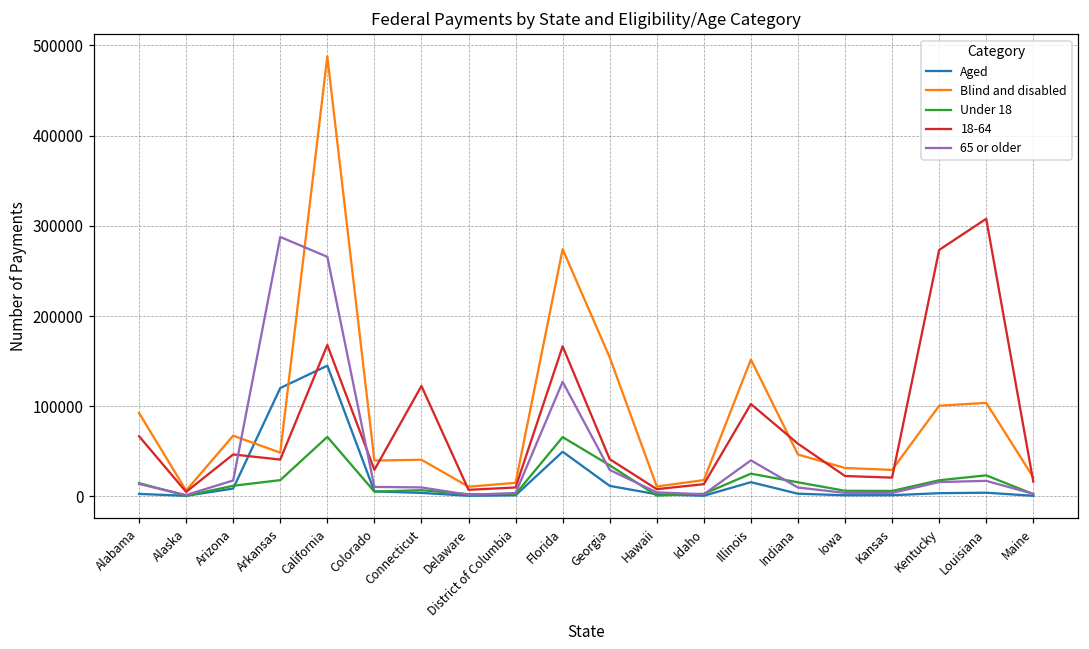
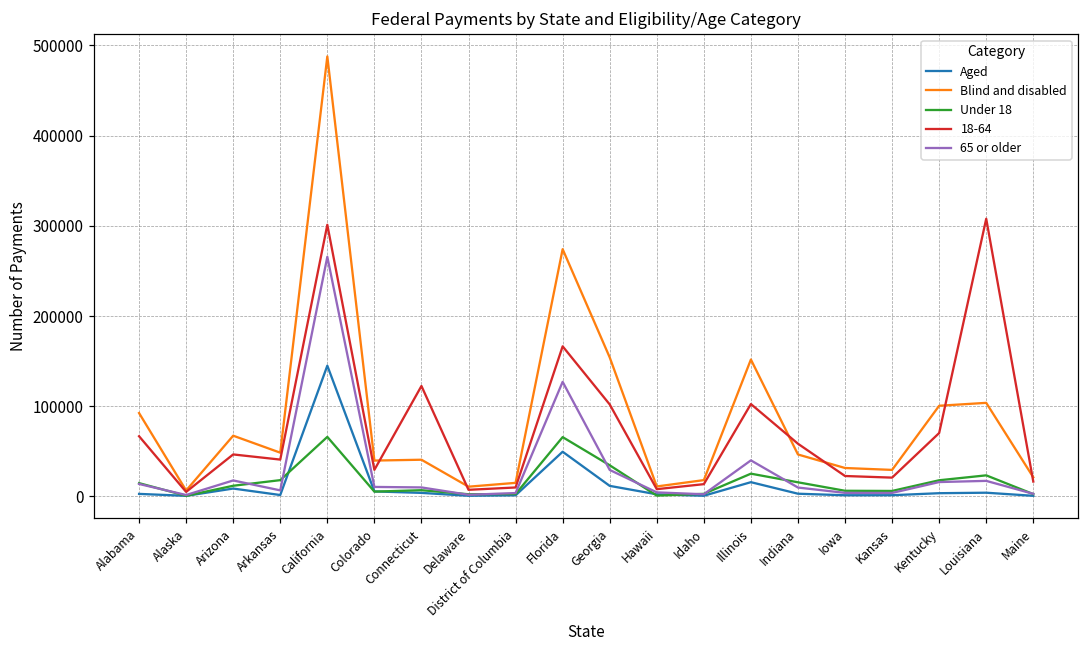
  {
    "Aged": {
      "Alabama": 0,
-     "Arkansas": 120000,
+     "Arkansas": 0,
      "California": 140000,
      "Florida": 50000,
      "Georgia": 10000,
      "Illinois": 20000,
      "Indiana": 0,
      "Kentucky": 0,
      "Louisiana": 0
    },
    "Blind and disabled": {
      "Alabama": 90000,
      "Arizona": 70000,
      "Arkansas": 50000,
      "California": 490000,
      "Colorado": 40000,
      "Connecticut": 40000,
      "Delaware": 10000,
      "District of Columbia": 20000,
      "Florida": 270000,
      "Georgia": 150000,
      "Idaho": 20000,
      "Illinois": 150000,
      "Indiana": 50000,
      "Iowa": 30000,
      "Kansas": 30000,
      "Kentucky": 100000,
      "Louisiana": 100000,
      "Maine": 20000
    },
    "Under 18": {
      "Arkansas": 20000,
      "California": 70000,
      "Florida": 70000,
      "Georgia": 30000,
      "Illinois": 30000,
      "Indiana": 20000,
      "Louisiana": 20000
    },
    "18-64": {
      "Alabama": 70000,
      "Arizona": 50000,
      "Arkansas": 40000,
-     "California": 170000,
+     "California": 300000,
      "Colorado": 30000,
      "Connecticut": 120000,
      "Delaware": 10000,
      "District of Columbia": 10000,
      "Florida": 170000,
-     "Georgia": 40000,
+     "Georgia": 100000,
      "Idaho": 10000,
      "Illinois": 100000,
      "Indiana": 60000,
      "Iowa": 20000,
      "Kansas": 20000,
-     "Kentucky": 270000,
+     "Kentucky": 70000,
      "Louisiana": 310000,
      "Maine": 20000
    },
    "65 or older": {
      "Arizona": 20000,
-     "Arkansas": 290000,
+     "Arkansas": 10000,
      "California": 270000,
      "Colorado": 10000,
      "Florida": 130000,
      "Georgia": 30000,
      "Illinois": 40000,
      "Indiana": 10000,
      "Louisiana": 20000
    }
  }
